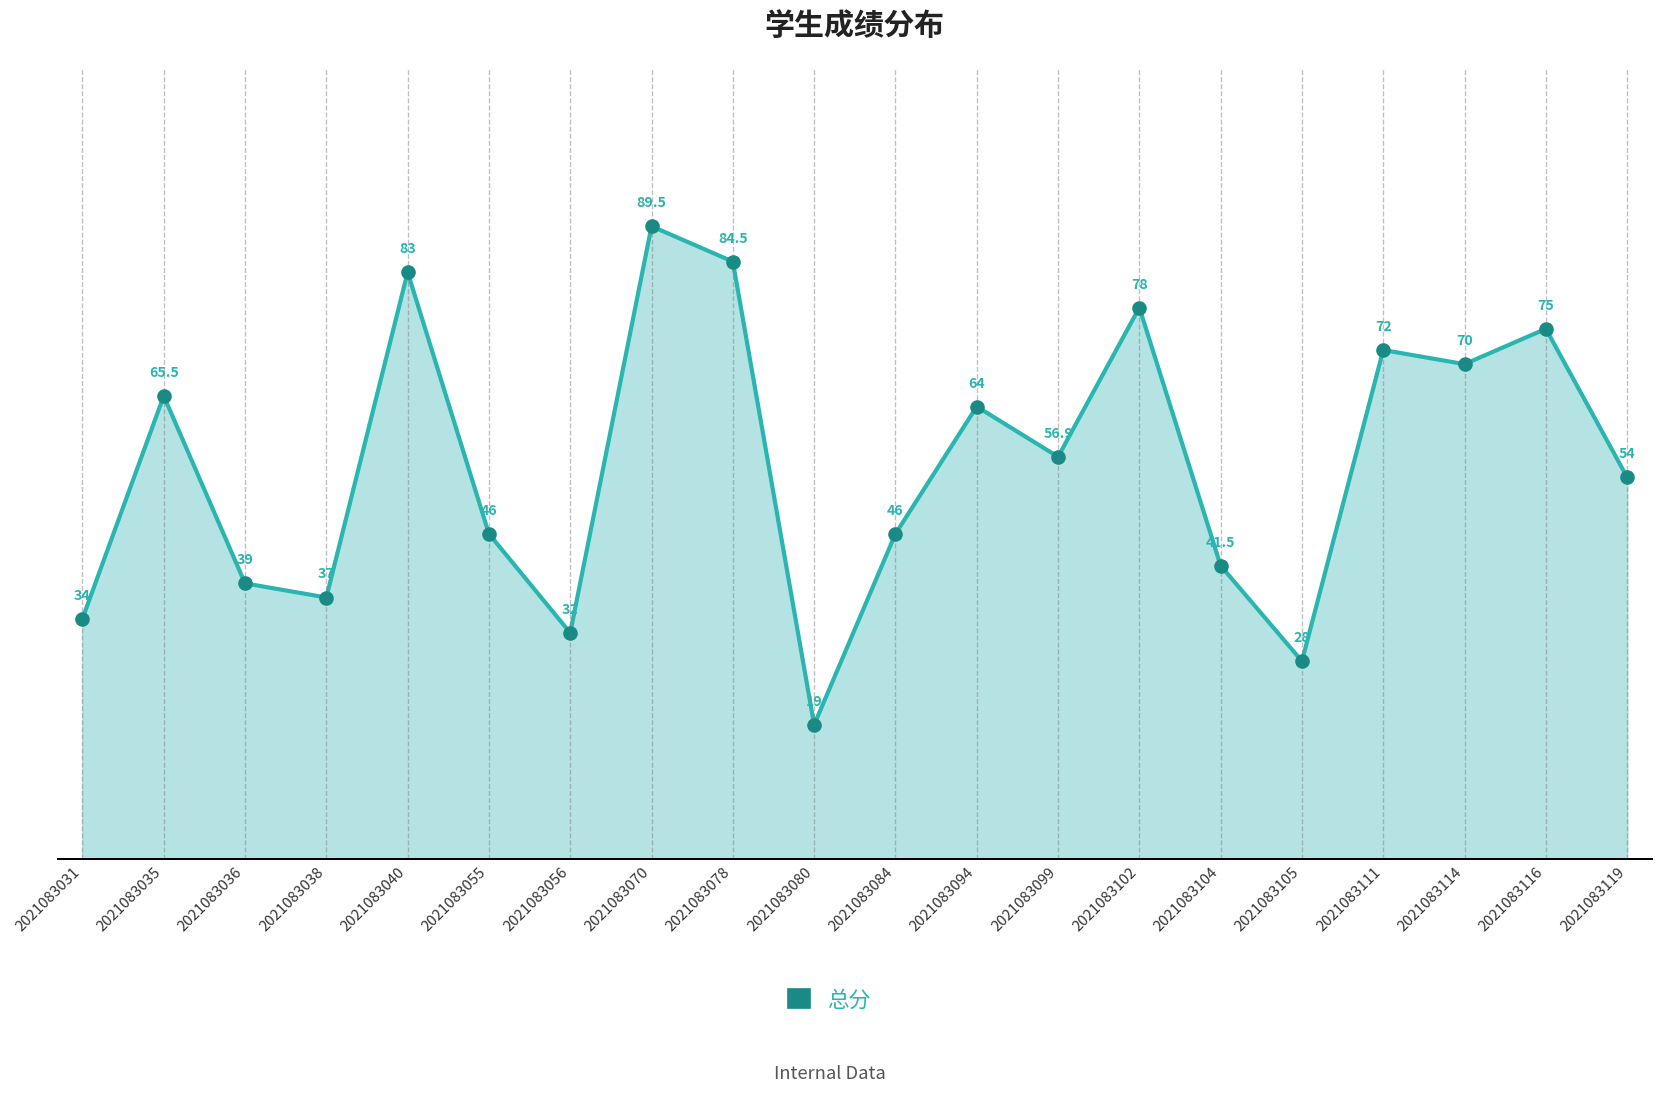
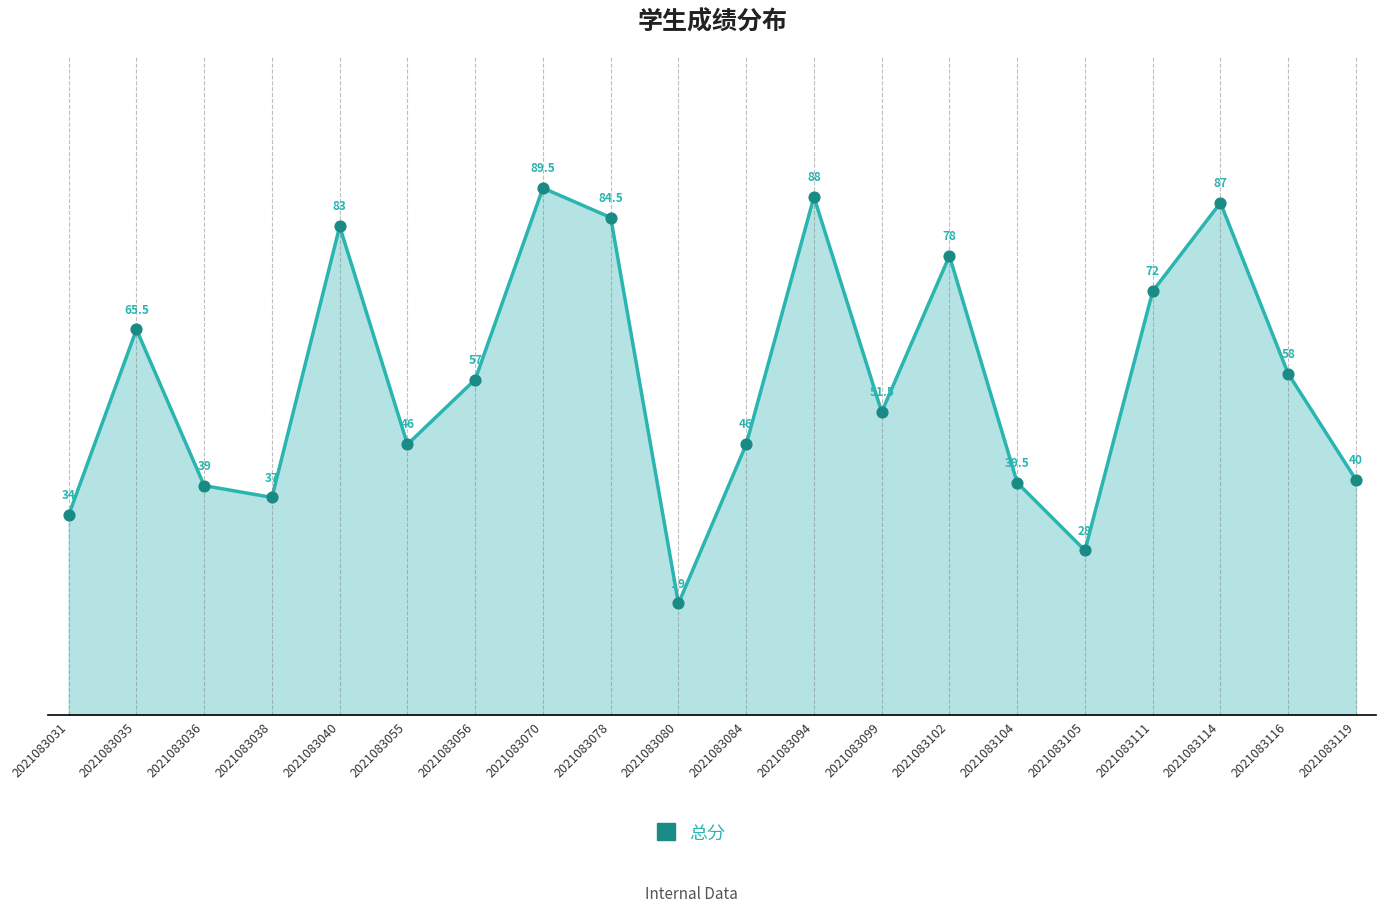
  {
    "2021083031": 34,
    "2021083035": 65.5,
    "2021083036": 39,
    "2021083038": 37,
    "2021083040": 83,
    "2021083055": 46,
-   "2021083056": 32,
+   "2021083056": 57,
    "2021083070": 89.5,
    "2021083078": 84.5,
    "2021083080": 19,
    "2021083084": 46,
-   "2021083094": 64,
-   "2021083099": 56.9,
+   "2021083094": 88,
+   "2021083099": 51.5,
    "2021083102": 78,
-   "2021083104": 41.5,
+   "2021083104": 39.5,
    "2021083105": 28,
    "2021083111": 72,
-   "2021083114": 70,
-   "2021083116": 75,
-   "2021083119": 54
+   "2021083114": 87,
+   "2021083116": 58,
+   "2021083119": 40
  }
